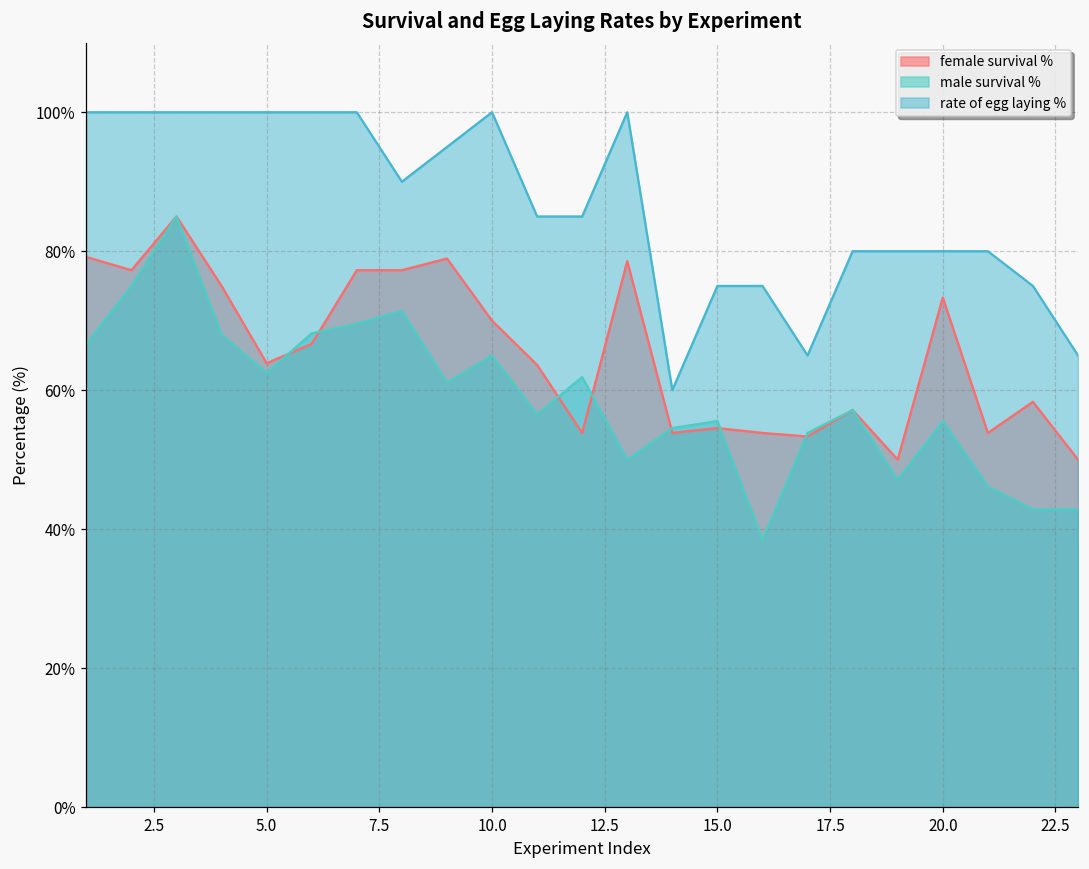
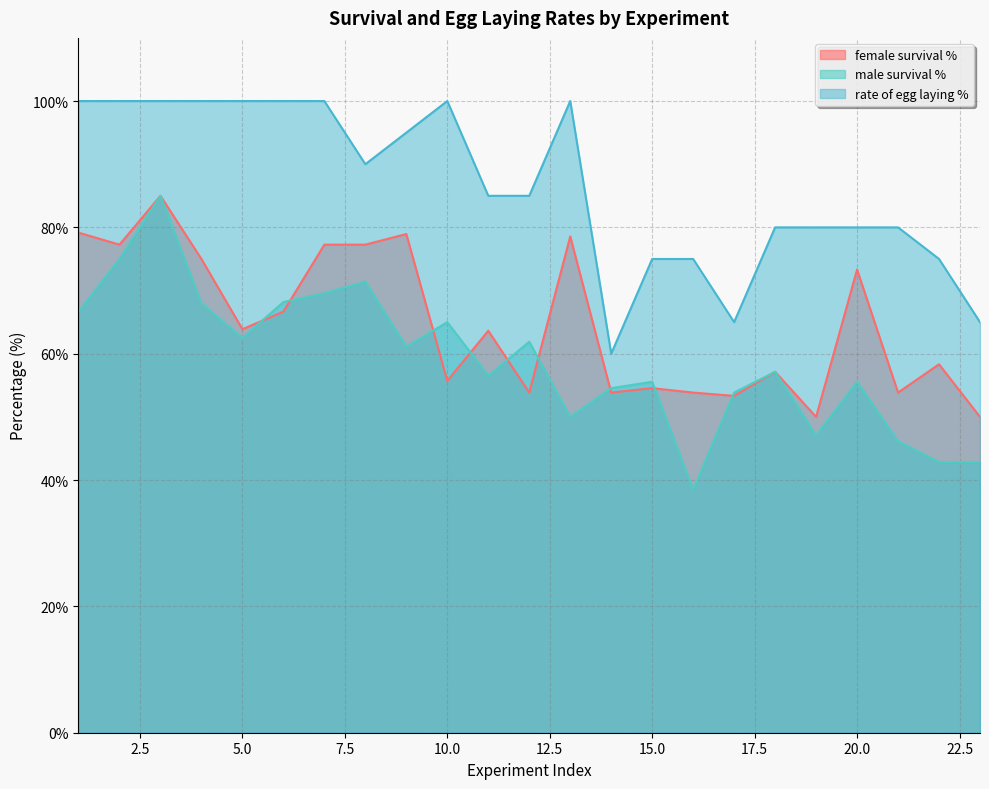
  {
    "female survival %": {
      "5.0": "64%",
-     "10.0": "70%",
+     "10.0": "56%",
      "15.0": "55%",
      "20.0": "73%"
    }
  }
